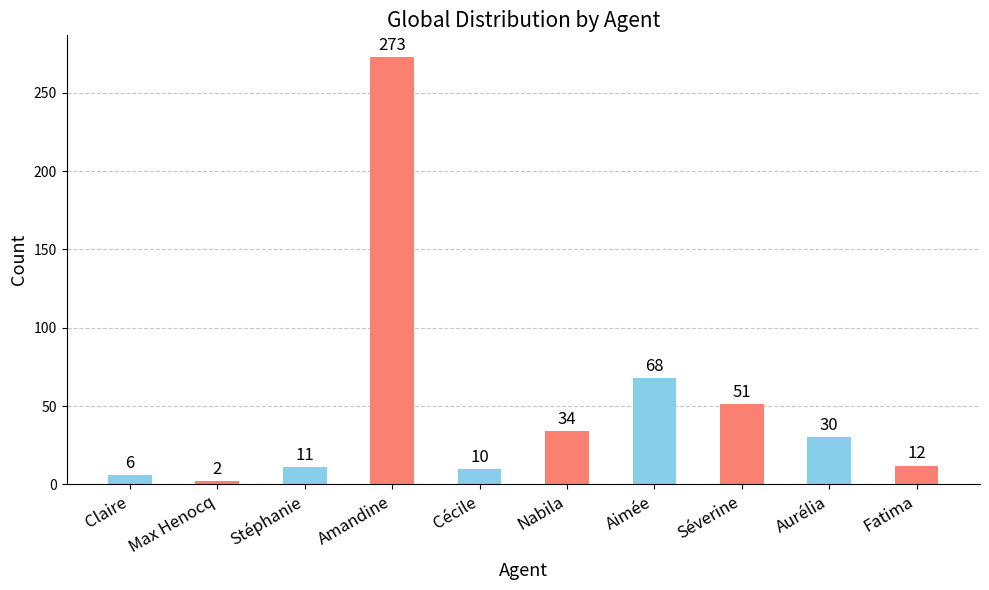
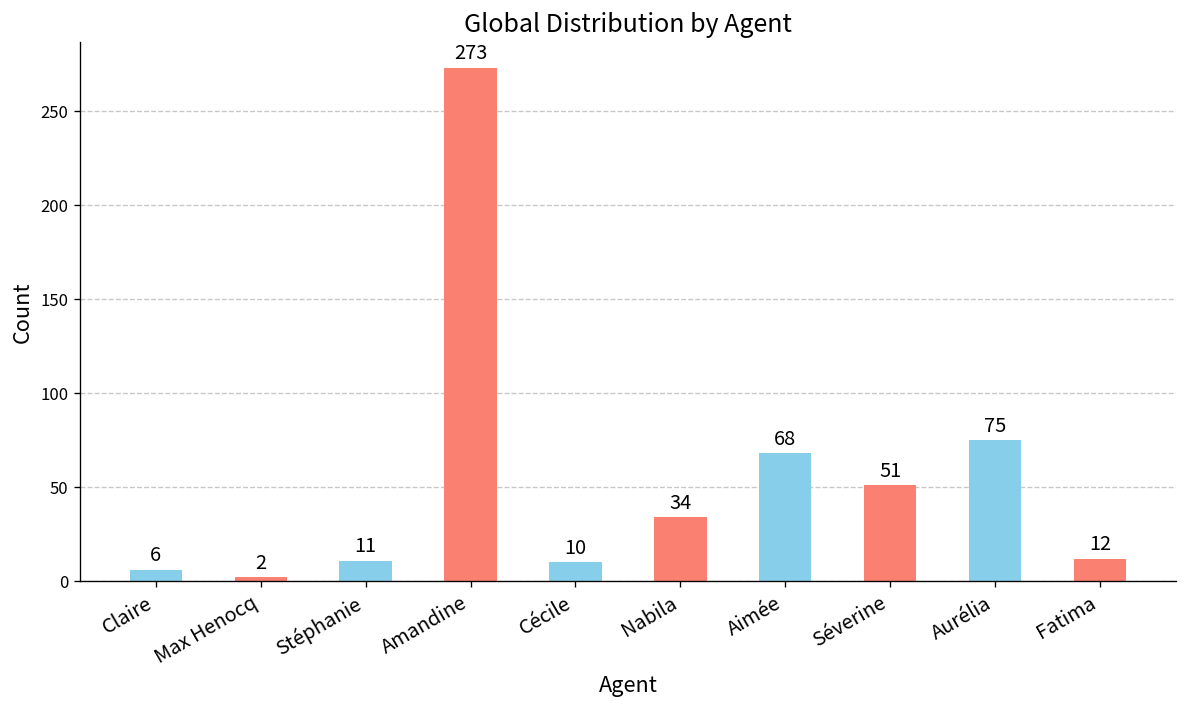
  {
    "Claire": 6,
    "Max Henocq": 2,
    "Stéphanie": 11,
    "Amandine": 273,
    "Cécile": 10,
    "Nabila": 34,
    "Aimée": 68,
    "Séverine": 51,
-   "Aurélia": 30,
+   "Aurélia": 75,
    "Fatima": 12
  }
